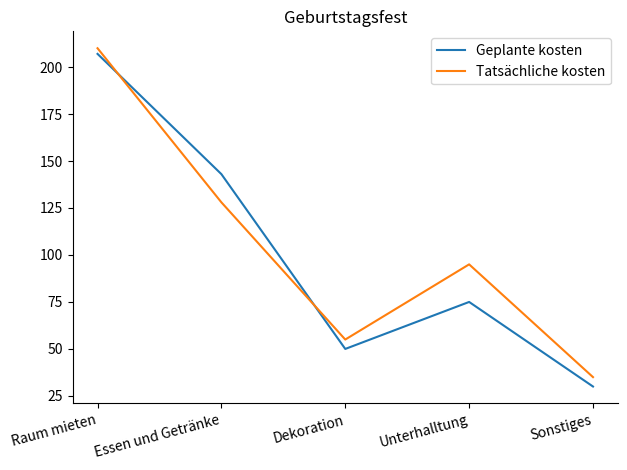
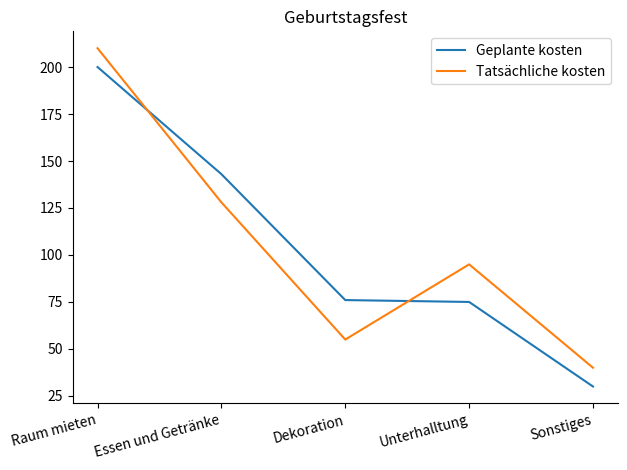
  {
    "Geplante kosten": {
-     "Raum mieten": 207,
+     "Raum mieten": 200,
      "Essen und Getränke": 143,
-     "Dekoration": 50,
+     "Dekoration": 76,
      "Unterhalltung": 75,
      "Sonstiges": 30
    },
    "Tatsächliche kosten": {
      "Raum mieten": 210,
      "Essen und Getränke": 128,
      "Dekoration": 55,
      "Unterhalltung": 95,
-     "Sonstiges": 35
+     "Sonstiges": 40
    }
  }
